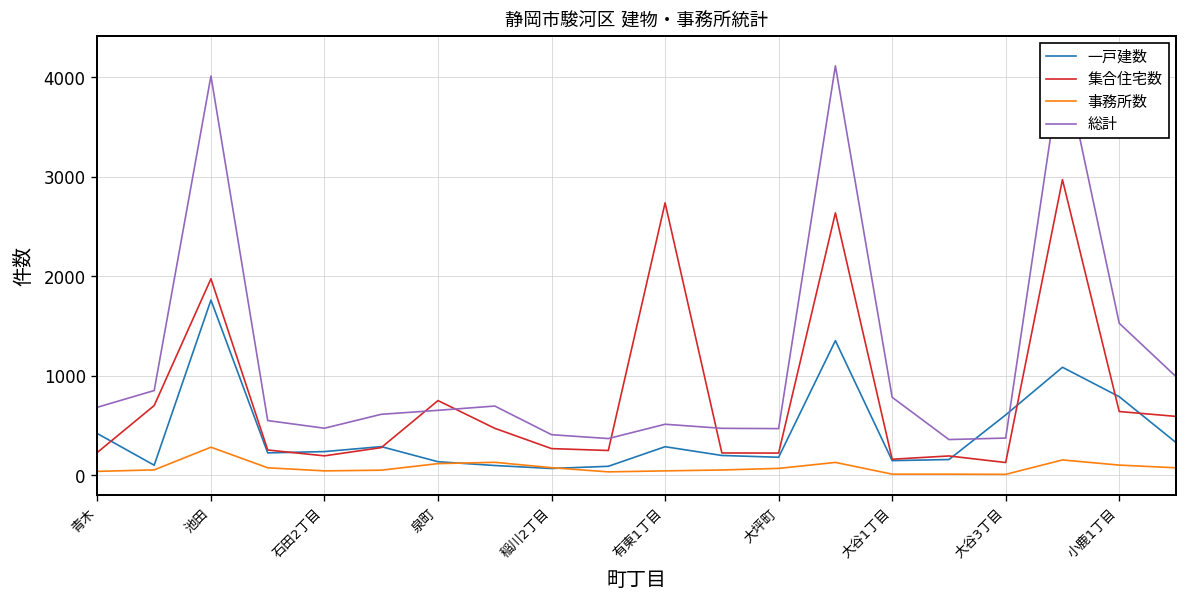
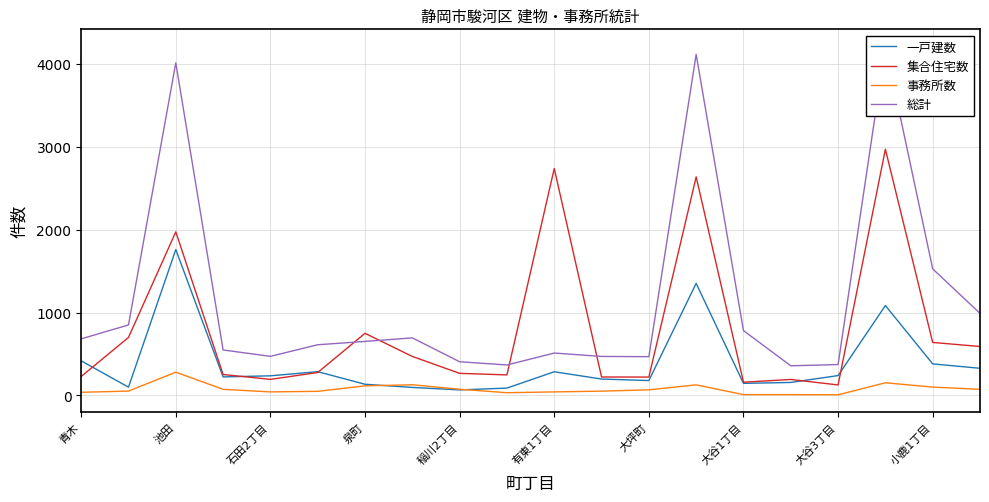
  {
    "一戸建数": {
      "青木": 400,
      "池田": 1800,
      "石田2丁目": 200,
      "有東1丁目": 300,
      "大坪町": 200,
-     "大谷3丁目": 600,
-     "小鹿1丁目": 800
+     "大谷3丁目": 200,
+     "小鹿1丁目": 400
    },
    "集合住宅数": {
      "青木": 200,
      "池田": 2000,
      "石田2丁目": 200,
      "泉町": 700,
      "稲川2丁目": 300,
      "有東1丁目": 2700,
      "大坪町": 200,
      "大谷3丁目": 100,
      "小鹿1丁目": 600
    },
    "事務所数": {
      "青木": 0,
      "池田": 300,
      "石田2丁目": 0,
      "有東1丁目": 0,
      "大坪町": 100,
      "大谷1丁目": 0,
      "大谷3丁目": 0,
      "小鹿1丁目": 100
    },
    "総計": {
      "青木": 700,
      "池田": 4000,
      "石田2丁目": 500,
      "泉町": 700,
      "稲川2丁目": 400,
      "有東1丁目": 500,
      "大坪町": 500,
      "大谷1丁目": 800,
      "大谷3丁目": 400,
      "小鹿1丁目": 1500
    }
  }
